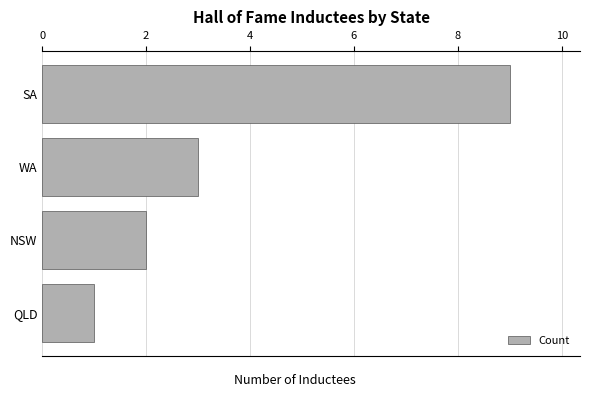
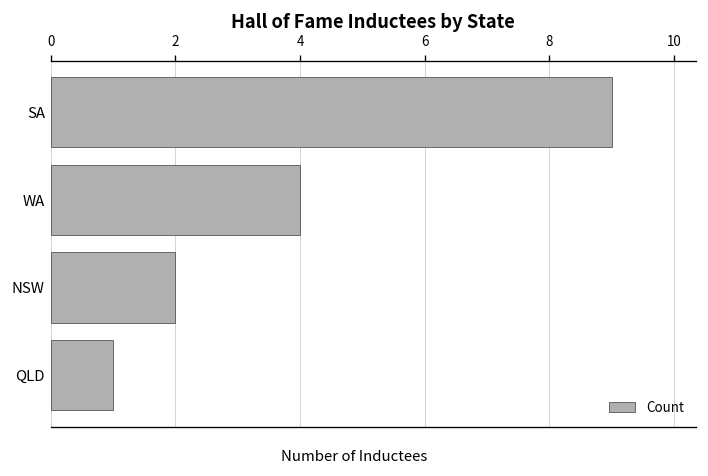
  {
    "SA": 9,
-   "WA": 3,
+   "WA": 4,
    "NSW": 2,
    "QLD": 1
  }
